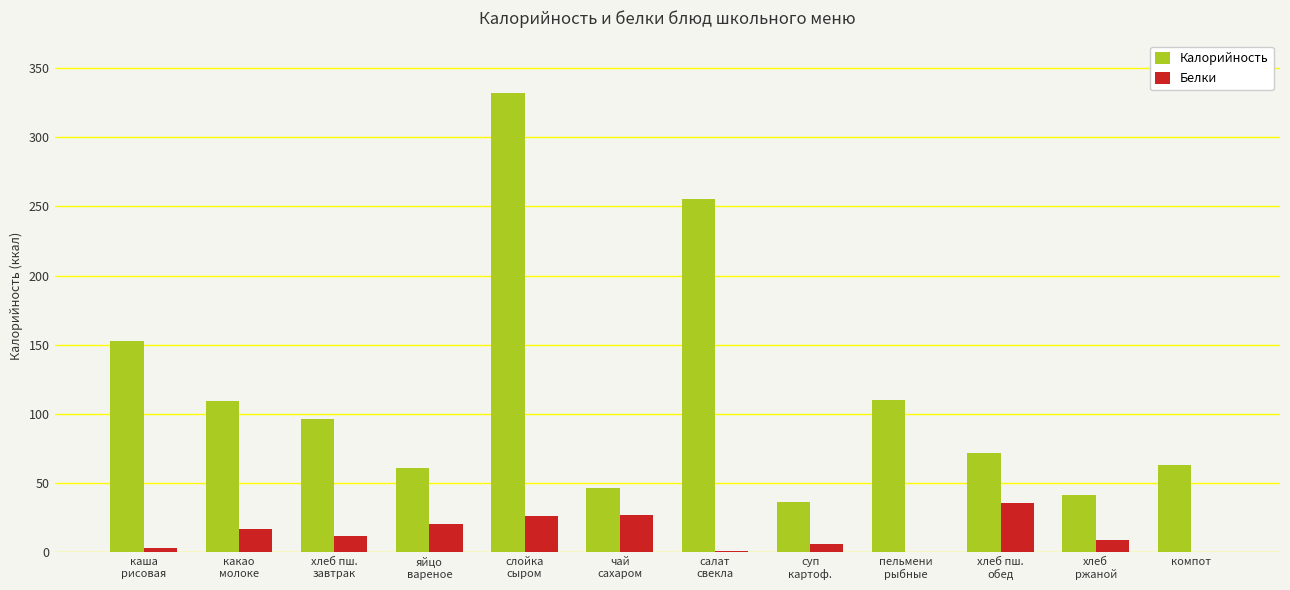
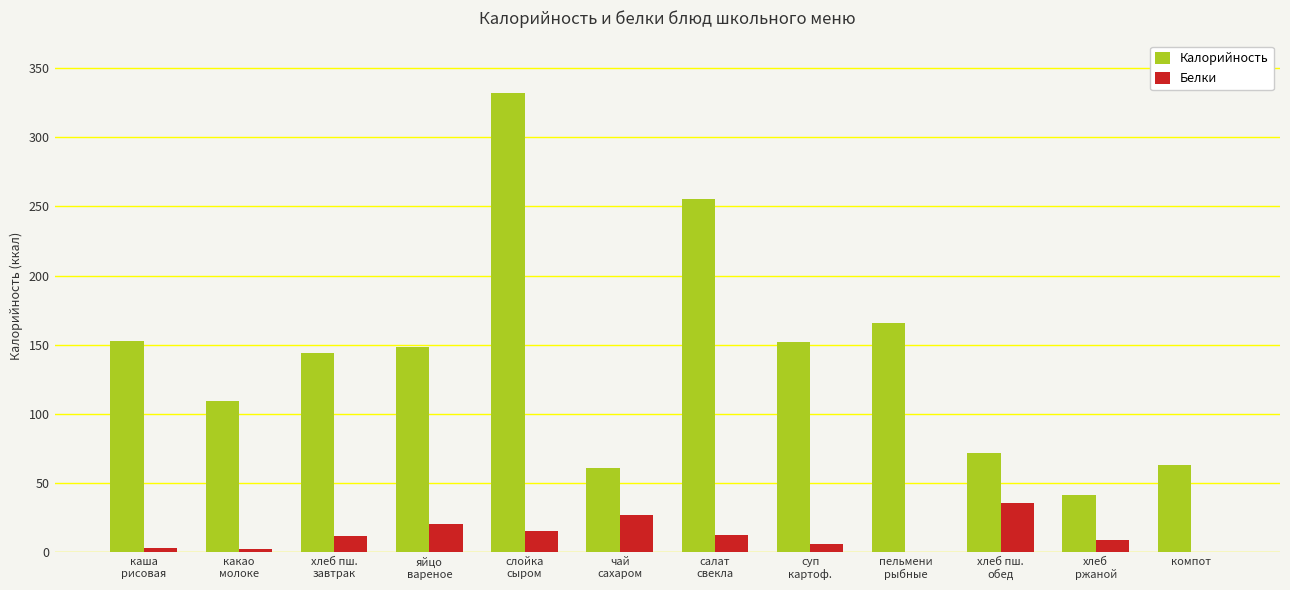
  {
    "Калорийность": {
      "каша рисовая": 153,
      "какао молоке": 109,
-     "хлеб пш. завтрак": 96,
-     "яйцо вареное": 61,
+     "хлеб пш. завтрак": 144,
+     "яйцо вареное": 148,
      "слойка сыром": 332,
-     "чай сахаром": 46,
+     "чай сахаром": 61,
      "салат свекла": 255,
-     "суп картоф.": 36,
-     "пельмени рыбные": 110,
+     "суп картоф.": 152,
+     "пельмени рыбные": 166,
      "хлеб пш. обед": 72,
      "хлеб ржаной": 41,
      "компот": 63
    },
    "Белки": {
      "каша рисовая": 3,
-     "какао молоке": 16,
+     "какао молоке": 3,
      "хлеб пш. завтрак": 11,
      "яйцо вареное": 20,
-     "слойка сыром": 26,
+     "слойка сыром": 15,
      "чай сахаром": 27,
-     "салат свекла": 1,
+     "салат свекла": 12,
      "суп картоф.": 6,
      "хлеб пш. обед": 35,
      "хлеб ржаной": 9
    }
  }
